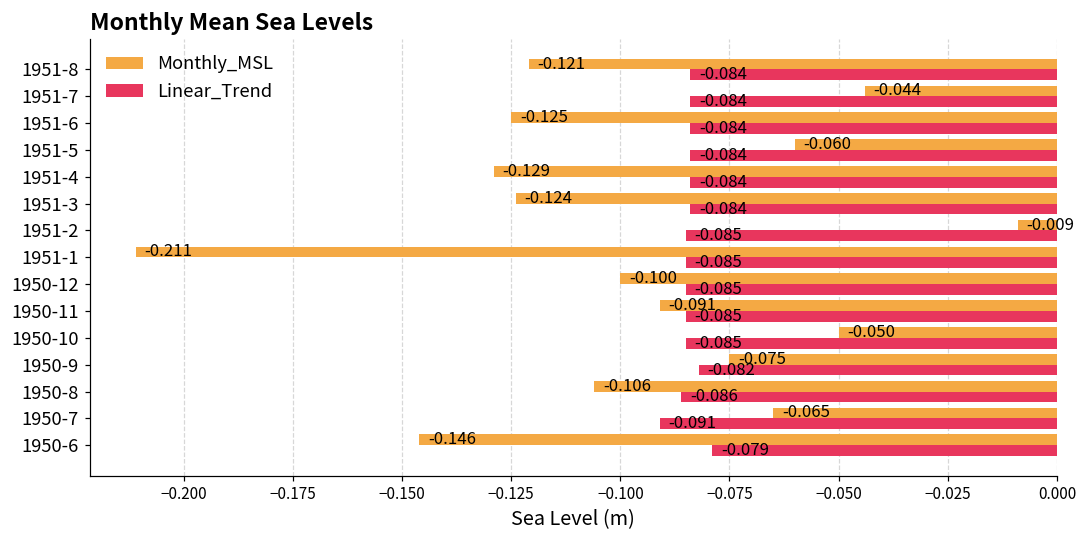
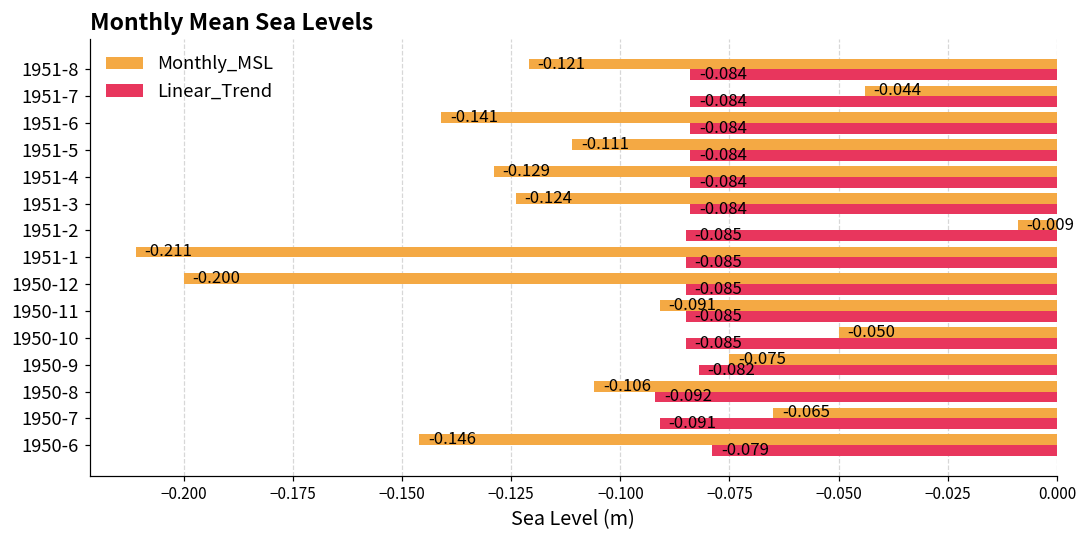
  {
    "Monthly_MSL": {
      "1951-8": -0.121,
      "1951-7": -0.044,
-     "1951-6": -0.125,
-     "1951-5": -0.060,
+     "1951-6": -0.141,
+     "1951-5": -0.111,
      "1951-4": -0.129,
      "1951-3": -0.124,
      "1951-2": -0.009,
      "1951-1": -0.211,
-     "1950-12": -0.100,
+     "1950-12": -0.200,
      "1950-10": -0.050,
      "1950-8": -0.106,
      "1950-7": -0.065,
      "1950-6": -0.146
    },
    "Linear_Trend": {
      "1951-8": -0.084,
      "1951-7": -0.084,
      "1951-6": -0.084,
      "1951-5": -0.084,
      "1951-4": -0.084,
      "1951-3": -0.084,
      "1951-2": -0.085,
      "1951-1": -0.085,
      "1950-12": -0.085,
      "1950-10": -0.085,
-     "1950-8": -0.086,
+     "1950-8": -0.092,
      "1950-7": -0.091,
      "1950-6": -0.079
    }
  }
